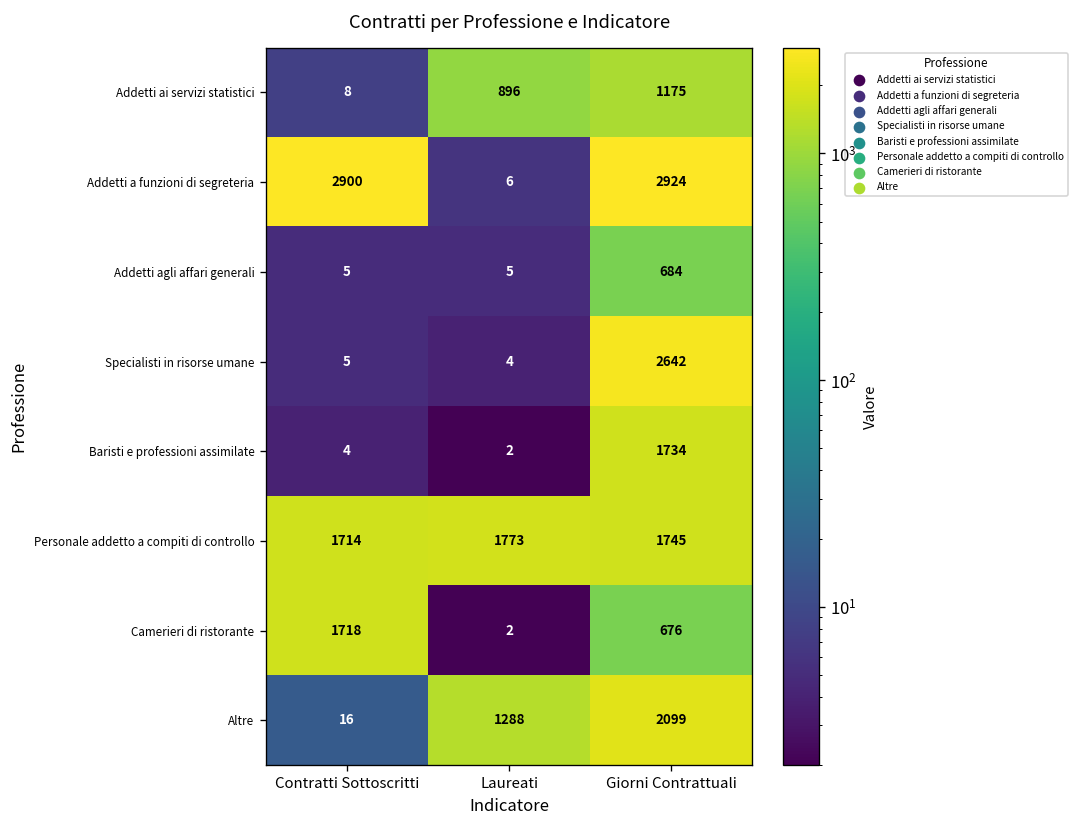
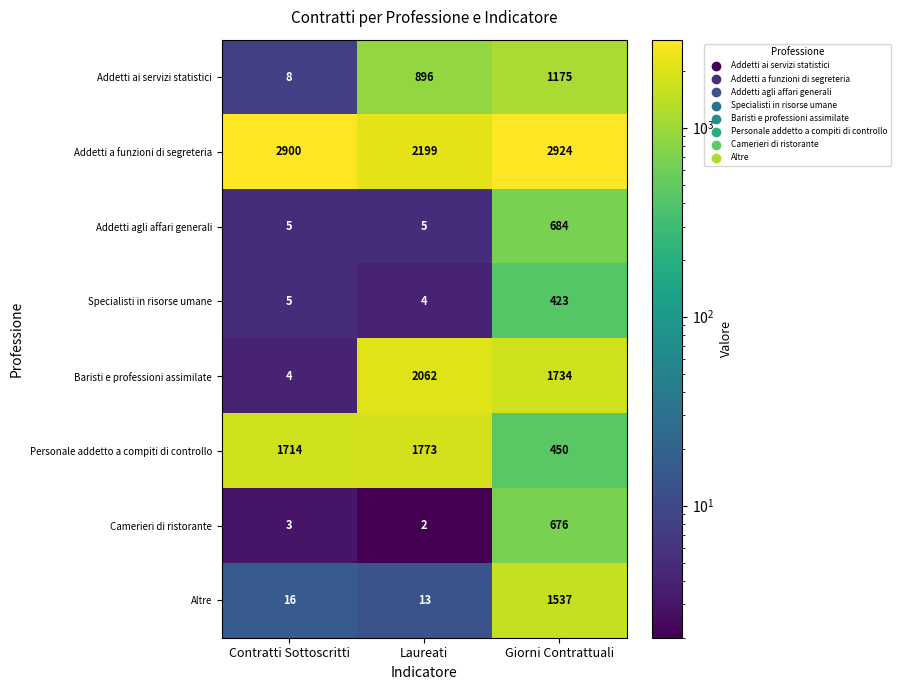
  {
    "Addetti ai servizi statistici": {
      "Contratti Sottoscritti": 8,
      "Laureati": 896,
      "Giorni Contrattuali": 1175
    },
    "Addetti a funzioni di segreteria": {
      "Contratti Sottoscritti": 2900,
-     "Laureati": 6,
+     "Laureati": 2199,
      "Giorni Contrattuali": 2924
    },
    "Addetti agli affari generali": {
      "Contratti Sottoscritti": 5,
      "Laureati": 5,
      "Giorni Contrattuali": 684
    },
    "Specialisti in risorse umane": {
      "Contratti Sottoscritti": 5,
      "Laureati": 4,
-     "Giorni Contrattuali": 2642
+     "Giorni Contrattuali": 423
    },
    "Baristi e professioni assimilate": {
      "Contratti Sottoscritti": 4,
-     "Laureati": 2,
+     "Laureati": 2062,
      "Giorni Contrattuali": 1734
    },
    "Personale addetto a compiti di controllo": {
      "Contratti Sottoscritti": 1714,
      "Laureati": 1773,
-     "Giorni Contrattuali": 1745
+     "Giorni Contrattuali": 450
    },
    "Camerieri di ristorante": {
-     "Contratti Sottoscritti": 1718,
+     "Contratti Sottoscritti": 3,
      "Laureati": 2,
      "Giorni Contrattuali": 676
    },
    "Altre": {
      "Contratti Sottoscritti": 16,
-     "Laureati": 1288,
-     "Giorni Contrattuali": 2099
+     "Laureati": 13,
+     "Giorni Contrattuali": 1537
    }
  }
